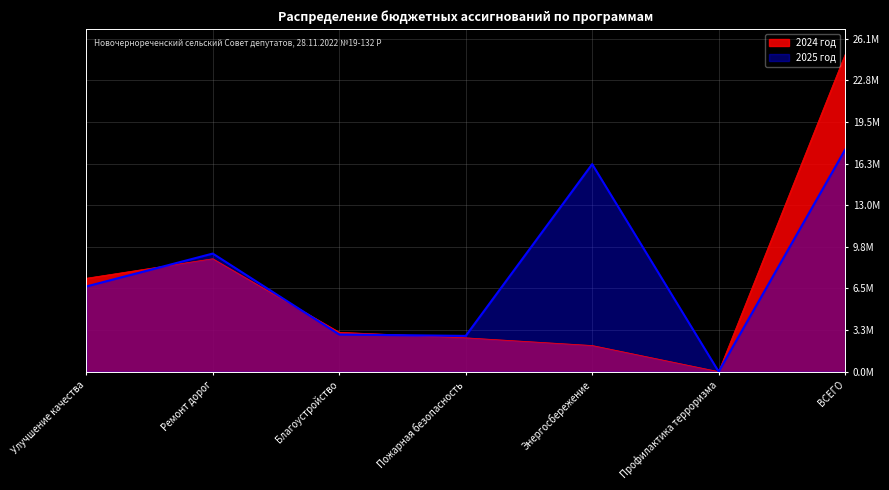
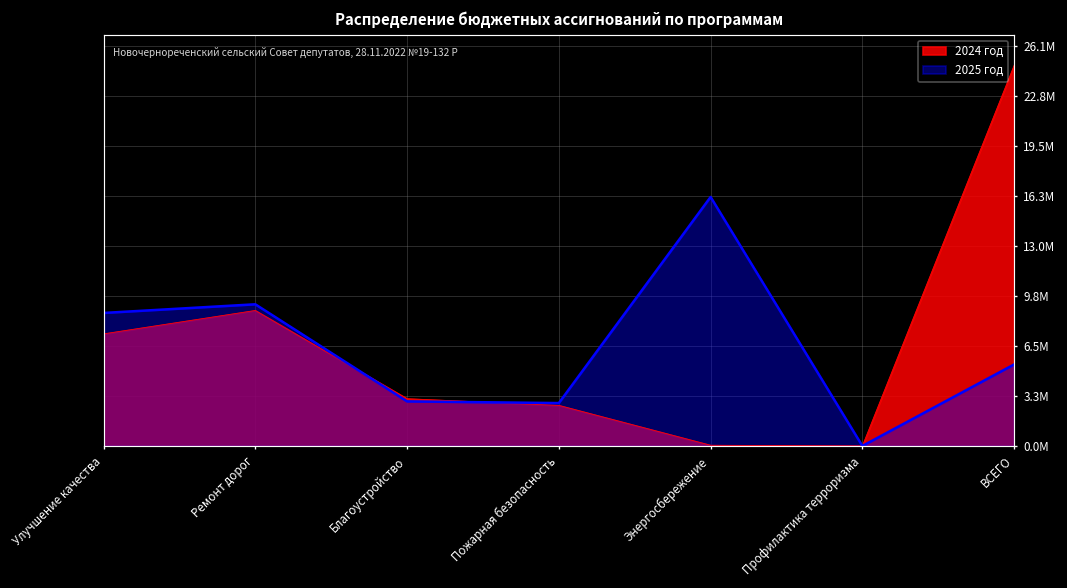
  {
    "2024 год": {
      "Улучшение качества": 7300000,
      "Ремонт дорог": 8800000,
-     "Энергосбережение": 2000000,
+     "Энергосбережение": 100000,
      "ВСЕГО": 24800000
    },
    "2025 год": {
-     "Улучшение качества": 6700000,
+     "Улучшение качества": 8700000,
      "Ремонт дорог": 9200000,
      "Энергосбережение": 16200000,
-     "ВСЕГО": 17400000
+     "ВСЕГО": 5300000
    }
  }
